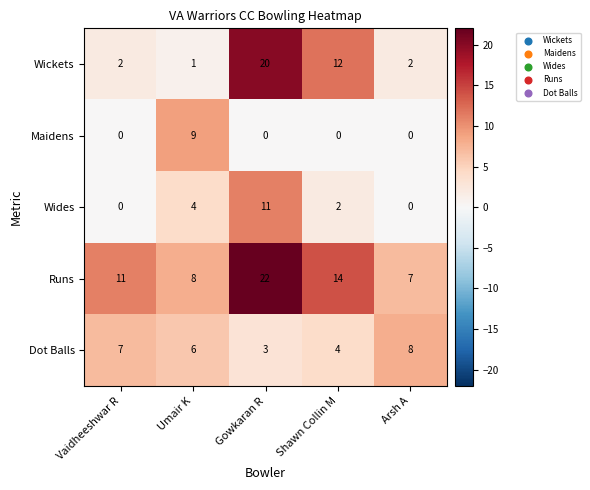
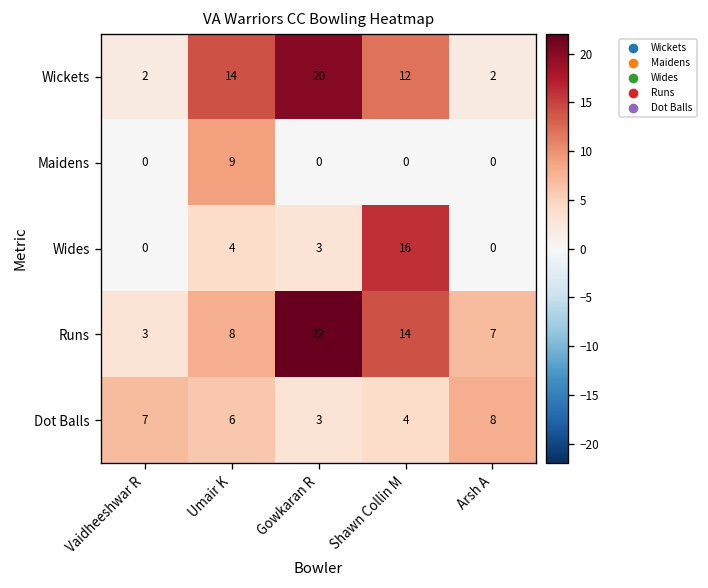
  {
    "Wickets": {
      "Vaidheeshwar R": 2,
-     "Umair K": 1,
+     "Umair K": 14,
      "Gowkaran R": 20,
      "Shawn Collin M": 12,
      "Arsh A": 2
    },
    "Maidens": {
      "Vaidheeshwar R": 0,
      "Umair K": 9,
      "Gowkaran R": 0,
      "Shawn Collin M": 0,
      "Arsh A": 0
    },
    "Wides": {
      "Vaidheeshwar R": 0,
      "Umair K": 4,
-     "Gowkaran R": 11,
-     "Shawn Collin M": 2,
+     "Gowkaran R": 3,
+     "Shawn Collin M": 16,
      "Arsh A": 0
    },
    "Runs": {
-     "Vaidheeshwar R": 11,
+     "Vaidheeshwar R": 3,
      "Umair K": 8,
      "Gowkaran R": 22,
      "Shawn Collin M": 14,
      "Arsh A": 7
    },
    "Dot Balls": {
      "Vaidheeshwar R": 7,
      "Umair K": 6,
      "Gowkaran R": 3,
      "Shawn Collin M": 4,
      "Arsh A": 8
    }
  }
